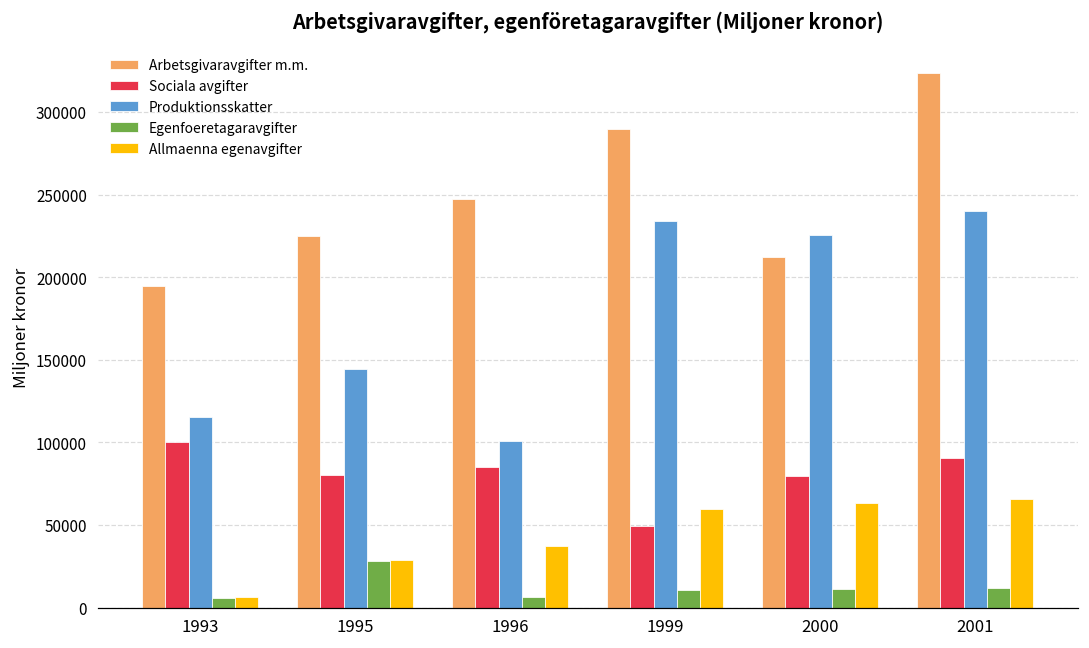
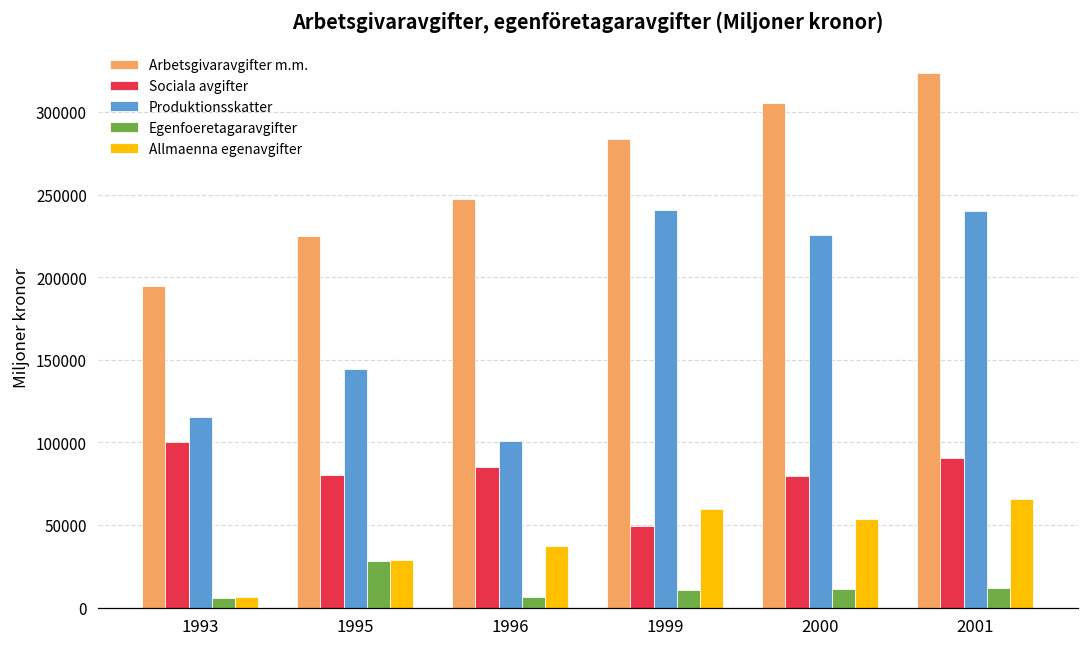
  {
    "Arbetsgivaravgifter m.m.": {
      "1993": 195000,
      "1995": 225000,
      "1996": 247000,
-     "1999": 290000,
-     "2000": 212000,
+     "1999": 283000,
+     "2000": 305000,
      "2001": 324000
    },
    "Sociala avgifter": {
      "1993": 100000,
      "1995": 80000,
      "1996": 85000,
      "1999": 49000,
      "2000": 80000,
      "2001": 90000
    },
    "Produktionsskatter": {
      "1993": 115000,
      "1995": 144000,
      "1996": 101000,
-     "1999": 234000,
+     "1999": 240000,
      "2000": 226000,
      "2001": 240000
    },
    "Egenfoeretagaravgifter": {
      "1993": 6000,
      "1995": 29000,
      "1996": 7000,
      "1999": 11000,
      "2000": 11000,
      "2001": 12000
    },
    "Allmaenna egenavgifter": {
      "1993": 7000,
      "1995": 29000,
      "1996": 38000,
      "1999": 60000,
-     "2000": 63000,
+     "2000": 54000,
      "2001": 66000
    }
  }
